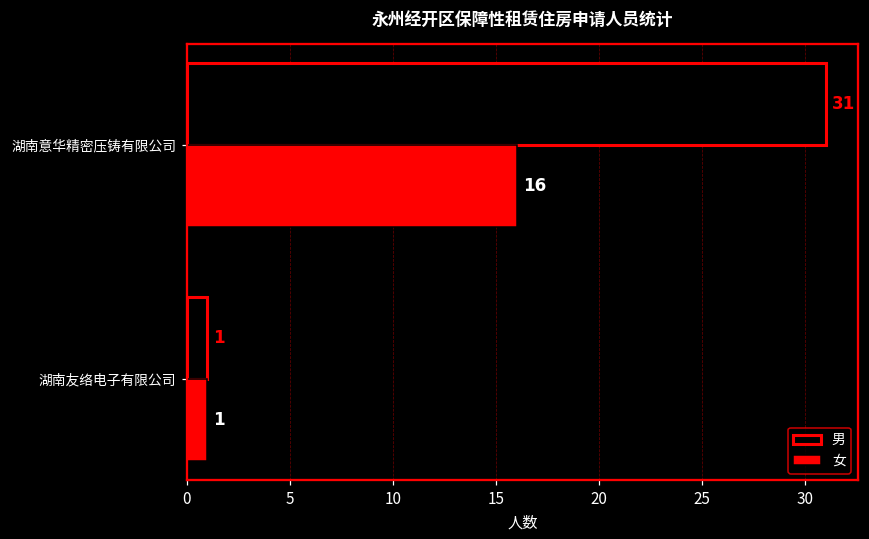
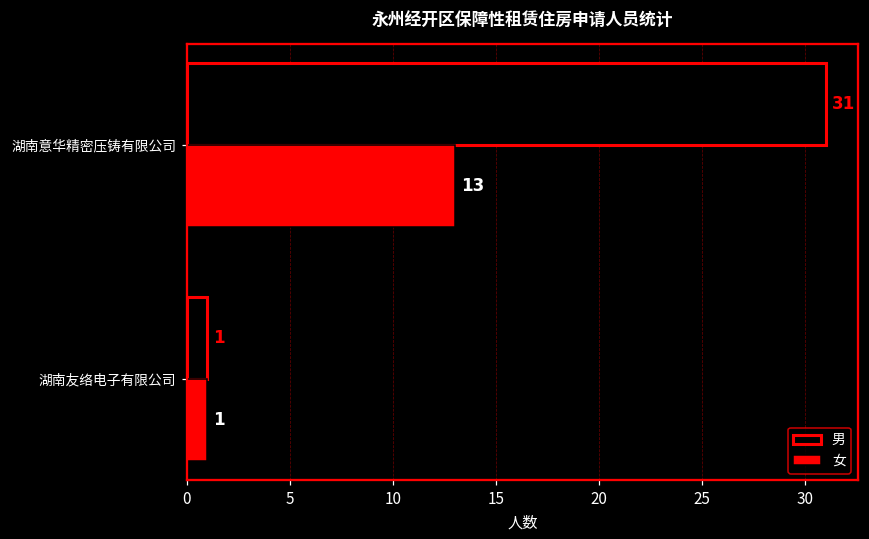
  {
    "男": {
      "湖南意华精密压铸有限公司": 31,
      "湖南友络电子有限公司": 1
    },
    "女": {
-     "湖南意华精密压铸有限公司": 16,
+     "湖南意华精密压铸有限公司": 13,
      "湖南友络电子有限公司": 1
    }
  }
